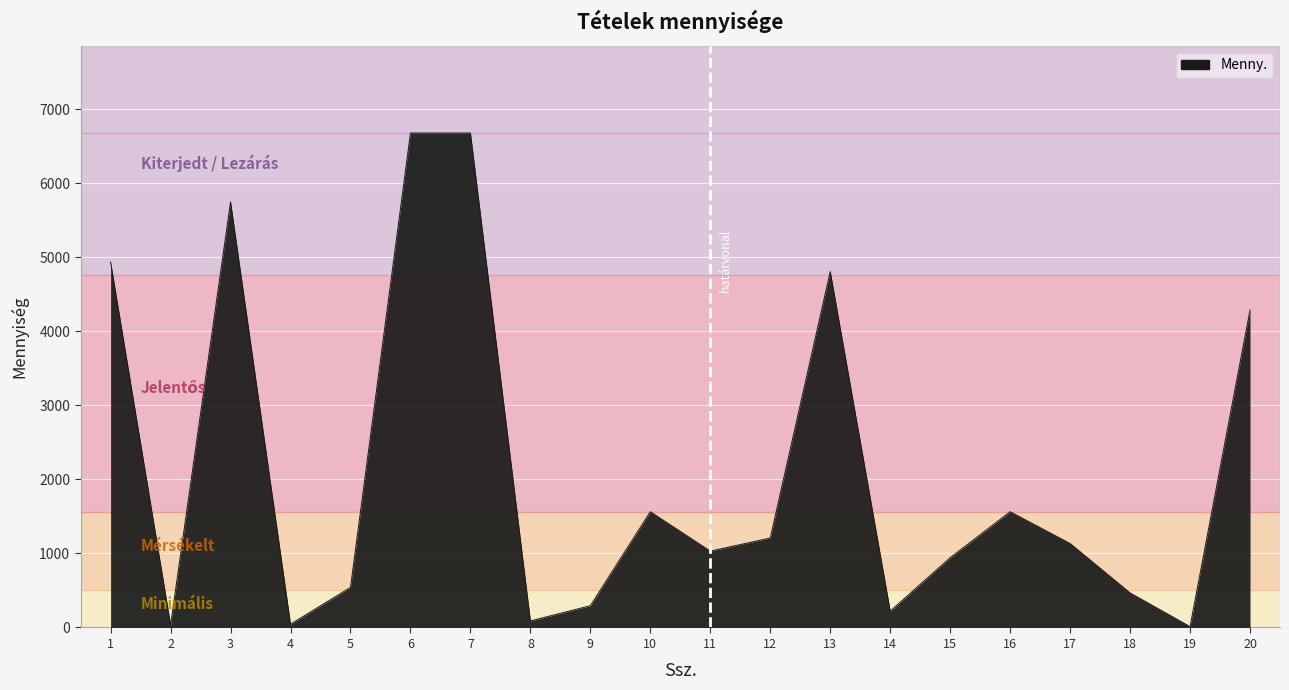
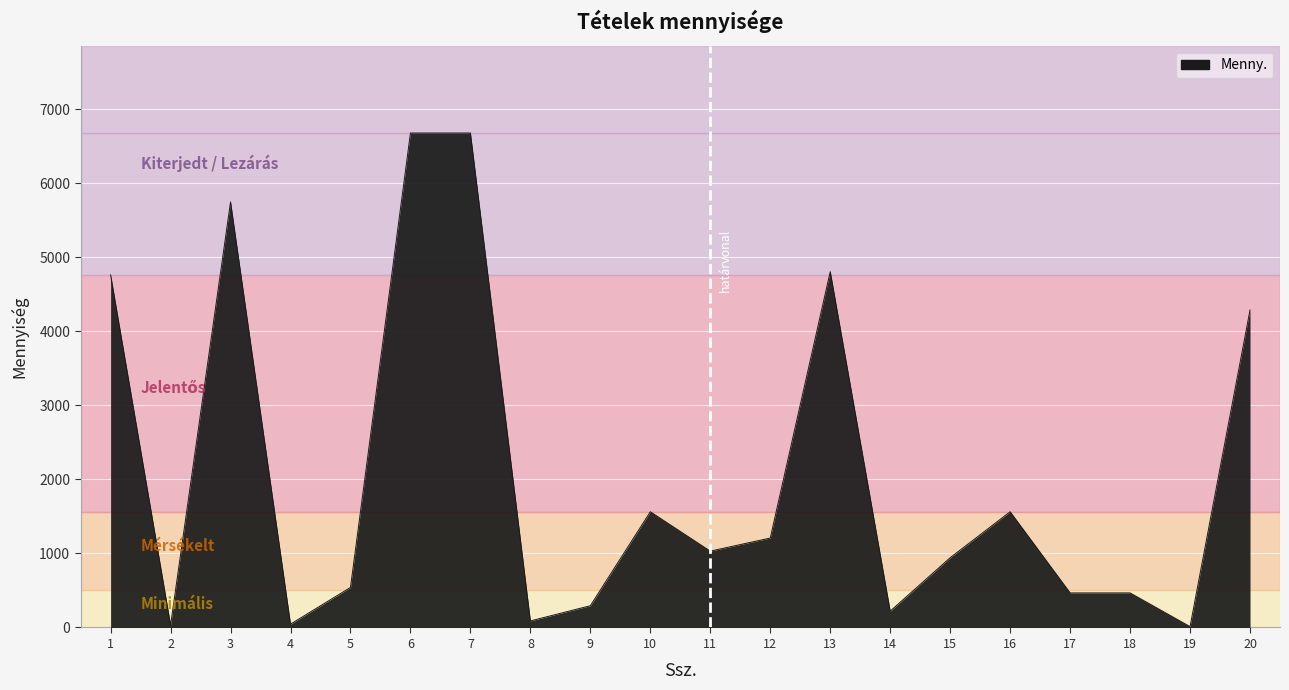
  {
-   "1": 4900,
+   "1": 4800,
    "2": 0,
    "3": 5700,
    "4": 0,
    "5": 500,
    "6": 6700,
    "7": 6700,
    "8": 100,
    "9": 300,
    "10": 1600,
    "11": 1000,
    "12": 1200,
    "13": 4800,
    "14": 200,
    "15": 900,
    "16": 1600,
-   "17": 1100,
+   "17": 500,
    "18": 500,
    "19": 0,
    "20": 4300
  }
